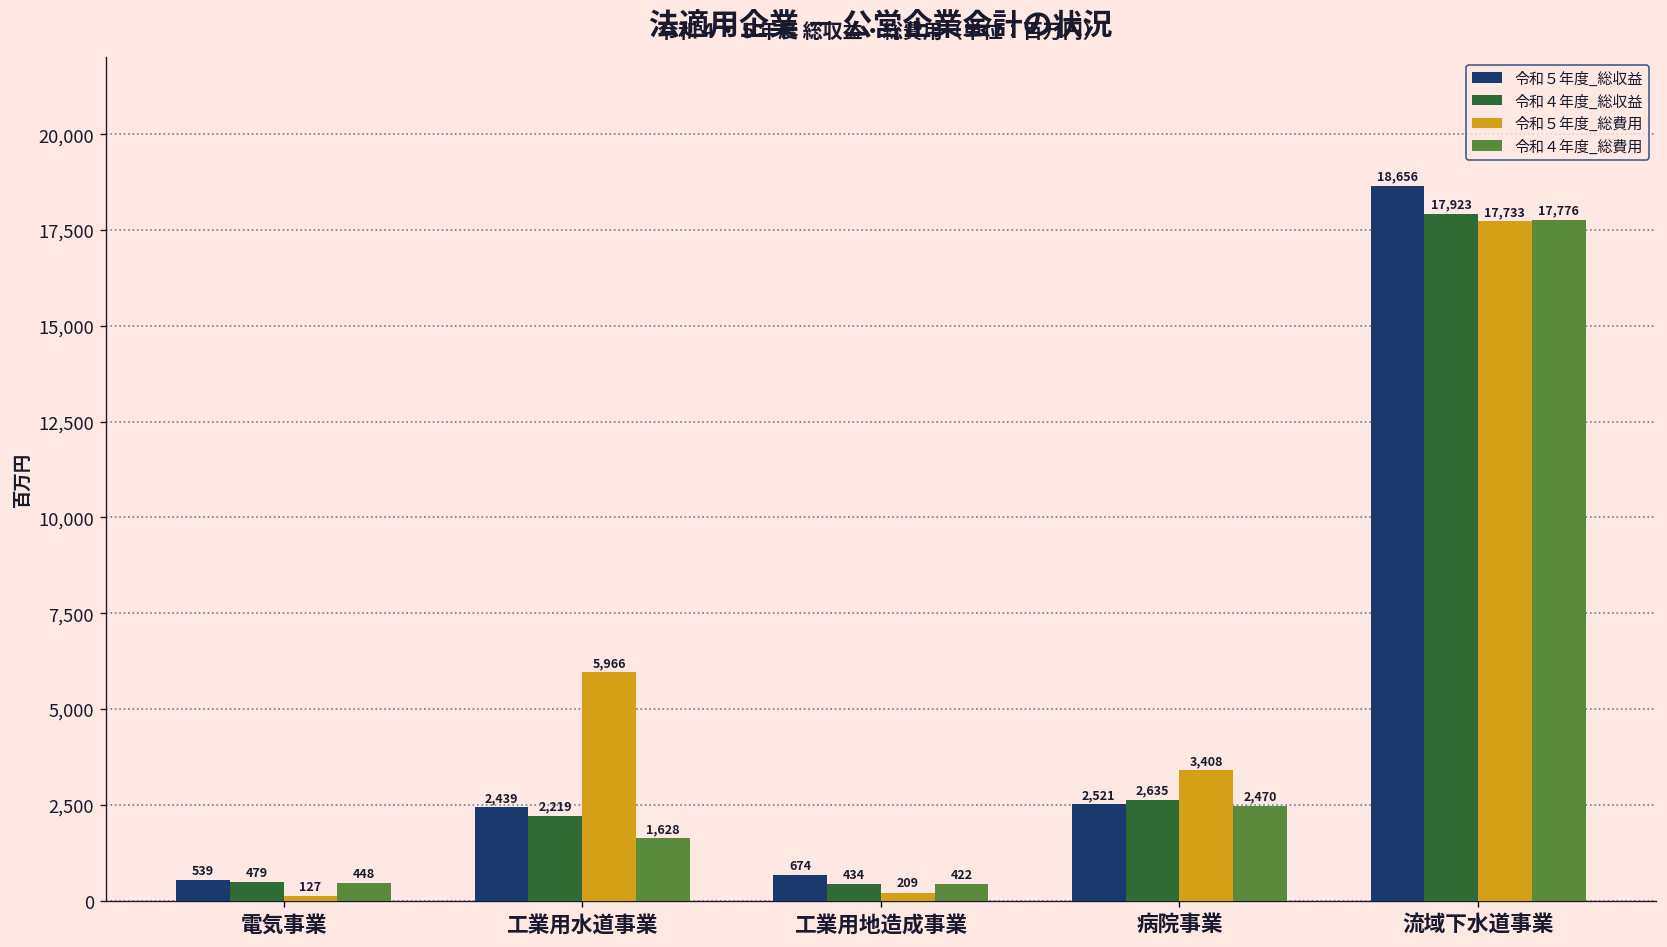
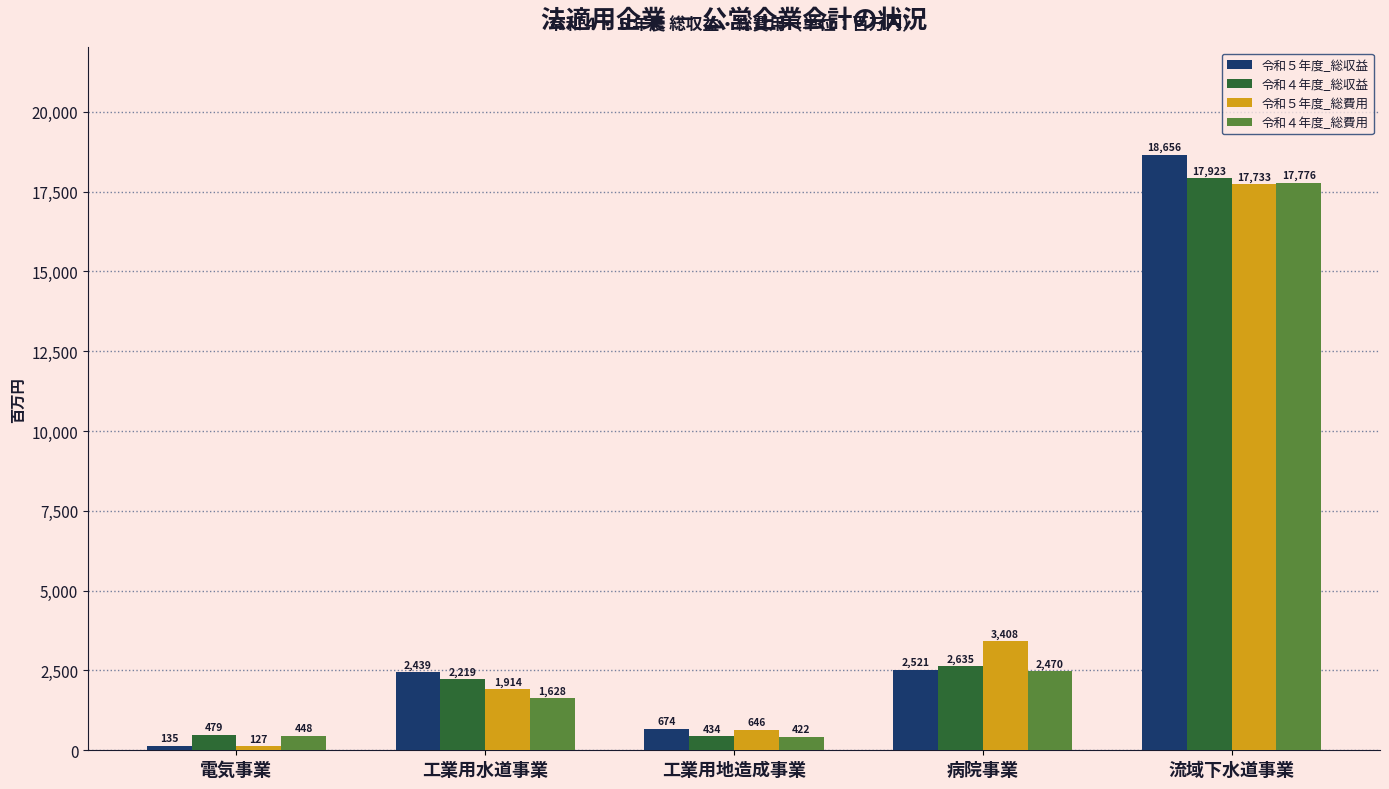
  {
    "令和５年度_総収益": {
-     "電気事業": "539",
+     "電気事業": "135",
      "工業用水道事業": "2,439",
      "工業用地造成事業": "674",
      "病院事業": "2,521",
      "流域下水道事業": "18,656"
    },
    "令和５年度_総費用": {
      "電気事業": "127",
-     "工業用水道事業": "5,966",
-     "工業用地造成事業": "209",
+     "工業用水道事業": "1,914",
+     "工業用地造成事業": "646",
      "病院事業": "3,408",
      "流域下水道事業": "17,733"
    }
  }
